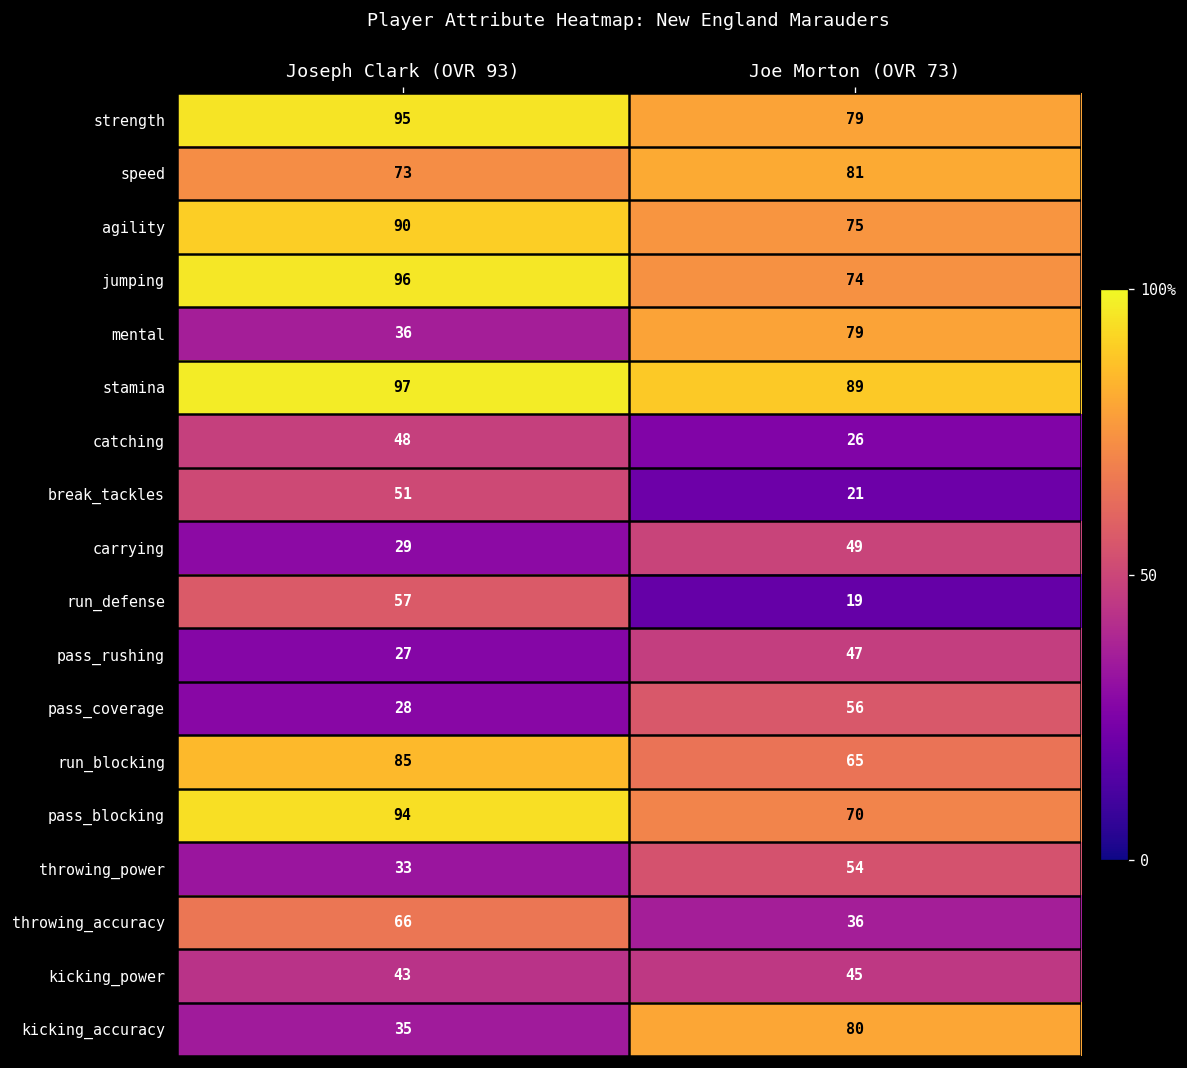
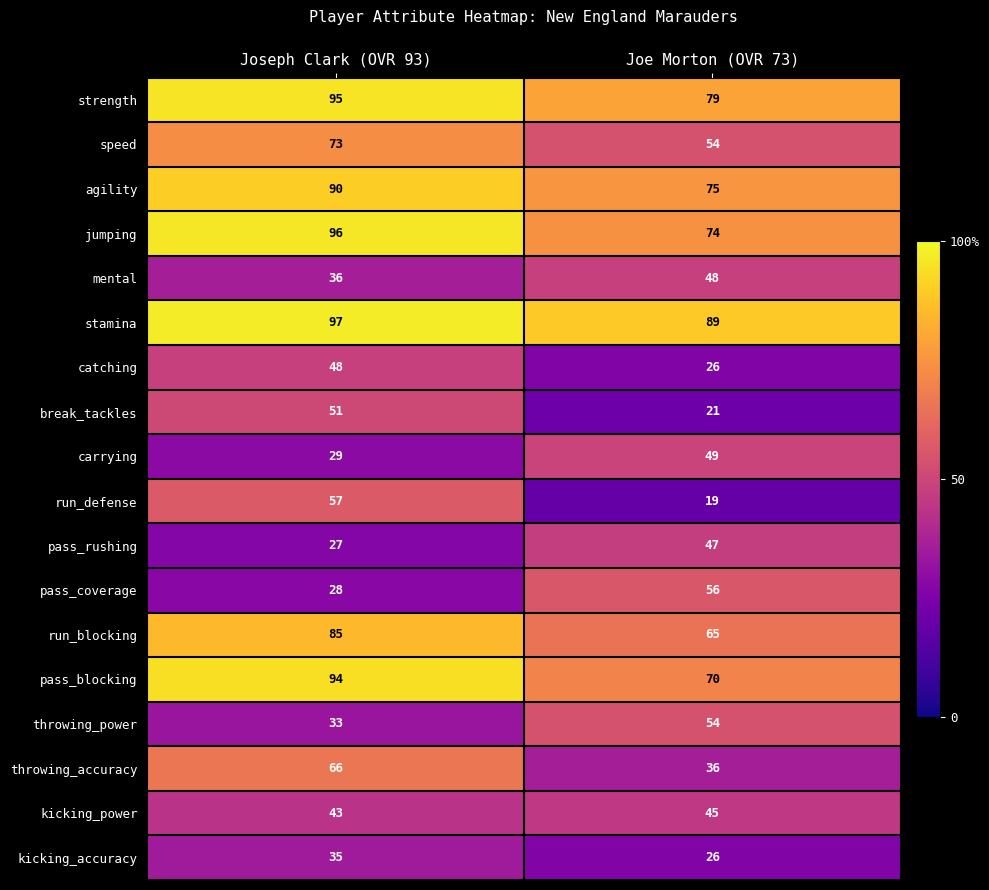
  {
    "strength": {
      "Joseph Clark (OVR 93)": 95,
      "Joe Morton (OVR 73)": 79
    },
    "speed": {
      "Joseph Clark (OVR 93)": 73,
-     "Joe Morton (OVR 73)": 81
+     "Joe Morton (OVR 73)": 54
    },
    "agility": {
      "Joseph Clark (OVR 93)": 90,
      "Joe Morton (OVR 73)": 75
    },
    "jumping": {
      "Joseph Clark (OVR 93)": 96,
      "Joe Morton (OVR 73)": 74
    },
    "mental": {
      "Joseph Clark (OVR 93)": 36,
-     "Joe Morton (OVR 73)": 79
+     "Joe Morton (OVR 73)": 48
    },
    "stamina": {
      "Joseph Clark (OVR 93)": 97,
      "Joe Morton (OVR 73)": 89
    },
    "catching": {
      "Joseph Clark (OVR 93)": 48,
      "Joe Morton (OVR 73)": 26
    },
    "break_tackles": {
      "Joseph Clark (OVR 93)": 51,
      "Joe Morton (OVR 73)": 21
    },
    "carrying": {
      "Joseph Clark (OVR 93)": 29,
      "Joe Morton (OVR 73)": 49
    },
    "run_defense": {
      "Joseph Clark (OVR 93)": 57,
      "Joe Morton (OVR 73)": 19
    },
    "pass_rushing": {
      "Joseph Clark (OVR 93)": 27,
      "Joe Morton (OVR 73)": 47
    },
    "pass_coverage": {
      "Joseph Clark (OVR 93)": 28,
      "Joe Morton (OVR 73)": 56
    },
    "run_blocking": {
      "Joseph Clark (OVR 93)": 85,
      "Joe Morton (OVR 73)": 65
    },
    "pass_blocking": {
      "Joseph Clark (OVR 93)": 94,
      "Joe Morton (OVR 73)": 70
    },
    "throwing_power": {
      "Joseph Clark (OVR 93)": 33,
      "Joe Morton (OVR 73)": 54
    },
    "throwing_accuracy": {
      "Joseph Clark (OVR 93)": 66,
      "Joe Morton (OVR 73)": 36
    },
    "kicking_power": {
      "Joseph Clark (OVR 93)": 43,
      "Joe Morton (OVR 73)": 45
    },
    "kicking_accuracy": {
      "Joseph Clark (OVR 93)": 35,
-     "Joe Morton (OVR 73)": 80
+     "Joe Morton (OVR 73)": 26
    }
  }
